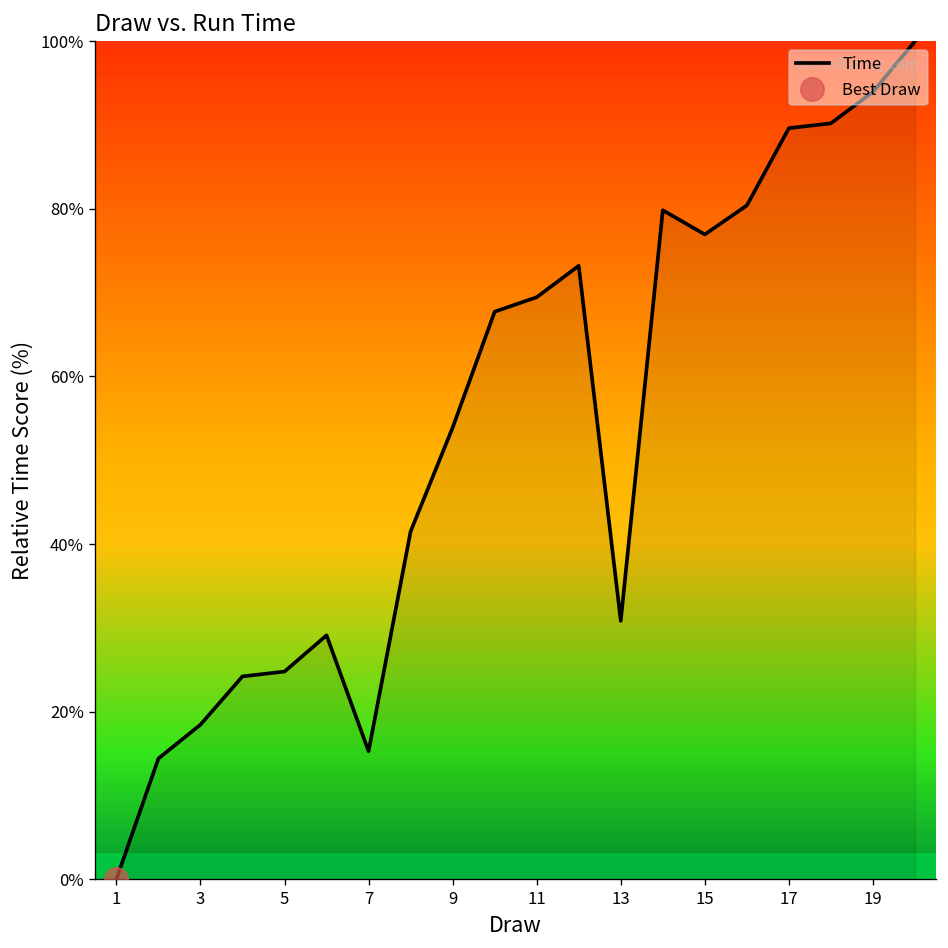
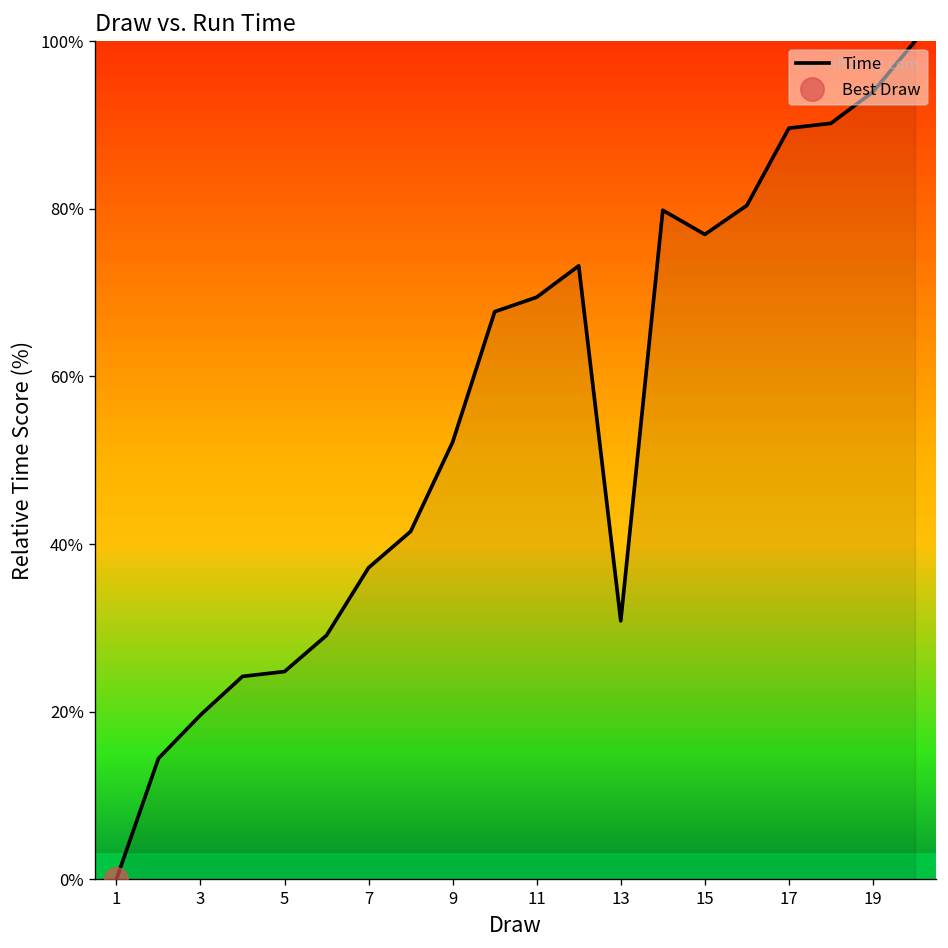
  {
    "Time": {
-     "3": "18%",
+     "3": "20%",
      "5": "25%",
-     "7": "15%",
-     "9": "54%",
+     "7": "37%",
+     "9": "52%",
      "11": "69%",
      "13": "31%",
      "15": "77%",
      "17": "90%"
    }
  }
